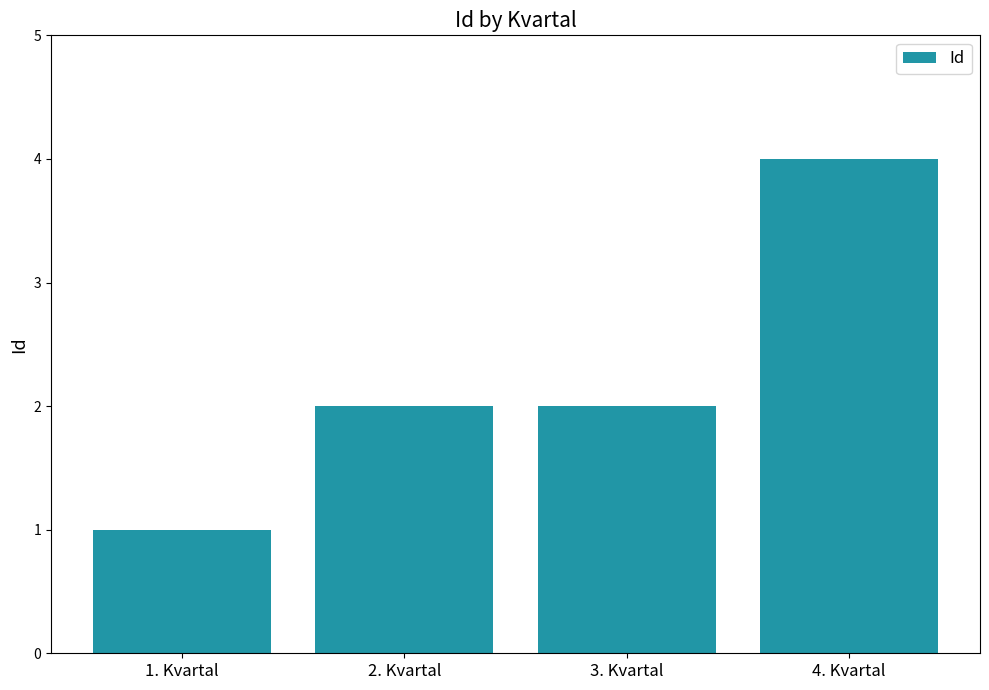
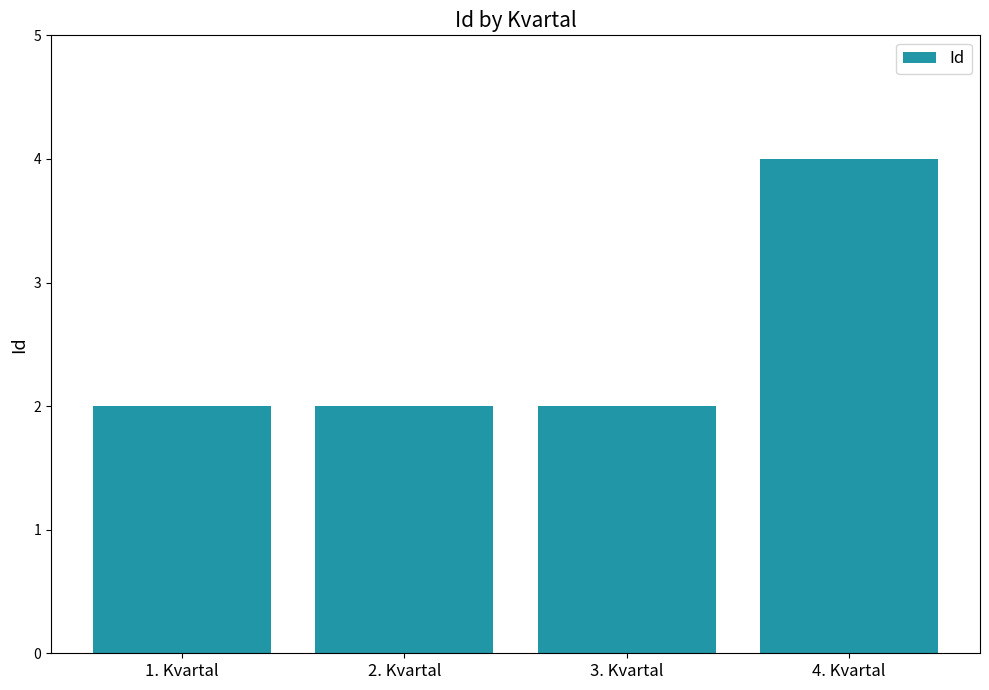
  {
-   "1. Kvartal": 1,
+   "1. Kvartal": 2,
    "2. Kvartal": 2,
    "3. Kvartal": 2,
    "4. Kvartal": 4
  }
